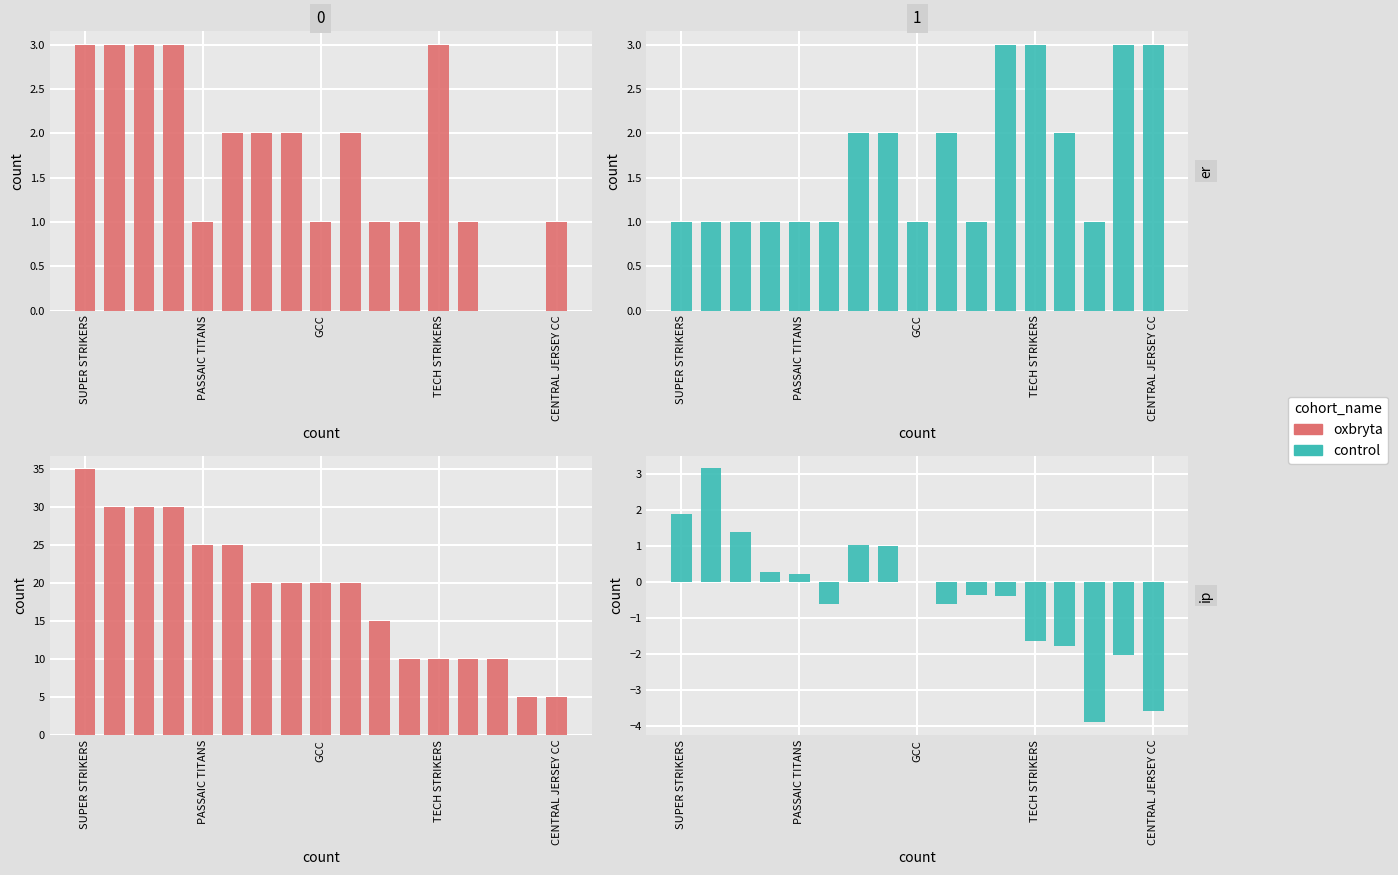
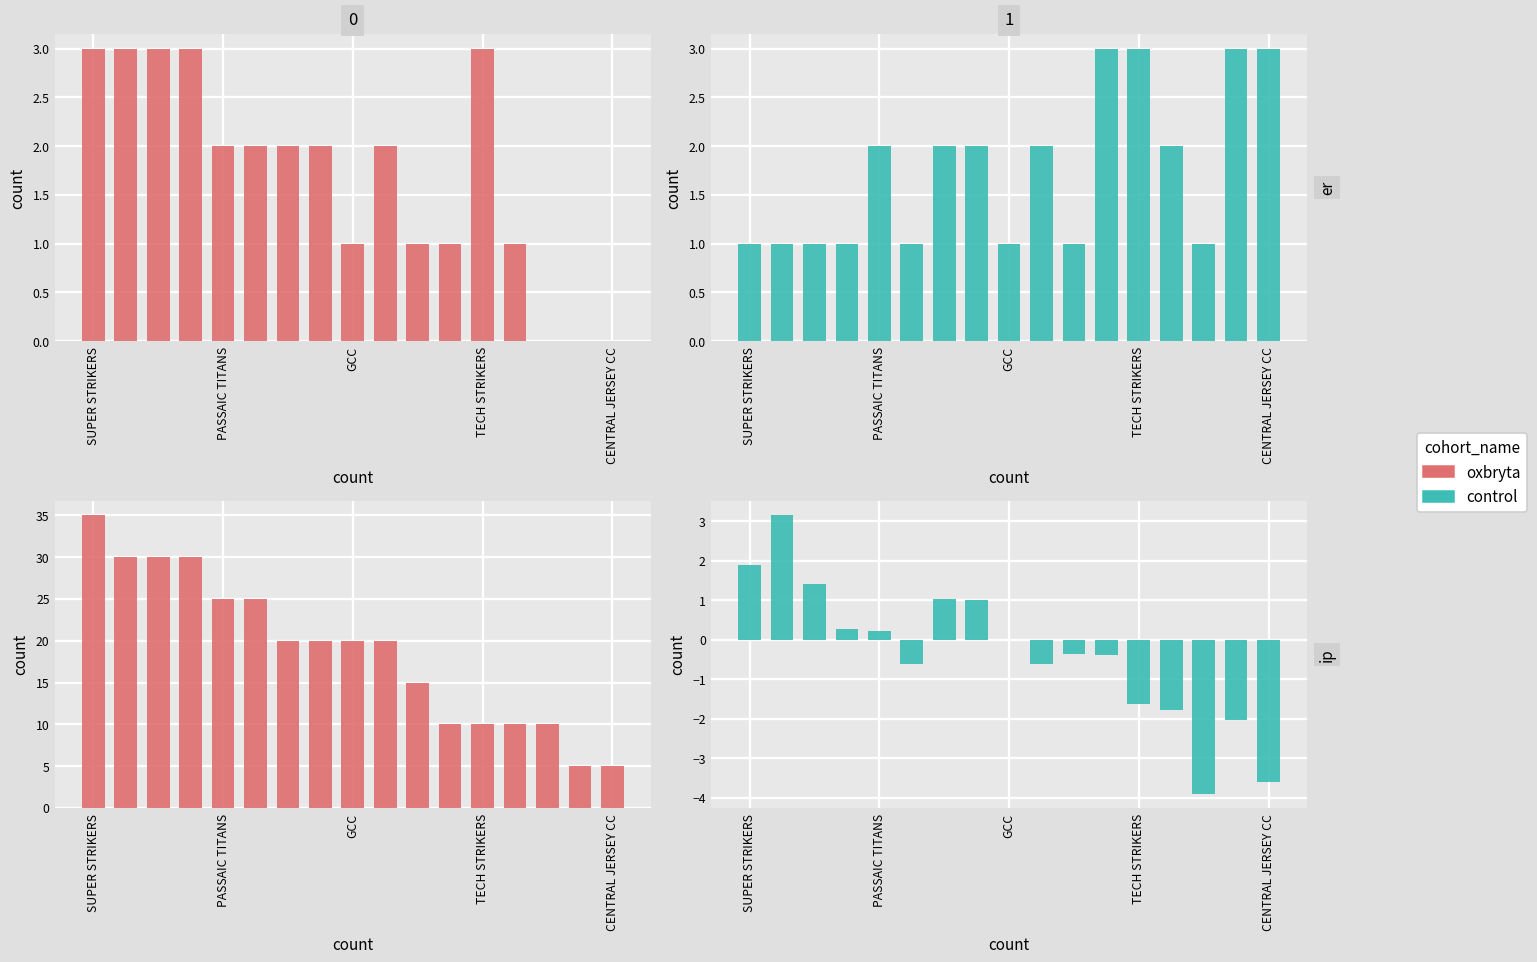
  {
    "0": {
      "SUPER STRIKERS": 3,
-     "PASSAIC TITANS": 1,
+     "PASSAIC TITANS": 2,
      "GCC": 1,
      "TECH STRIKERS": 3,
-     "CENTRAL JERSEY CC": 1
+     "CENTRAL JERSEY CC": 0
    },
    "1": {
      "SUPER STRIKERS": 1,
-     "PASSAIC TITANS": 1,
+     "PASSAIC TITANS": 2,
      "GCC": 1,
      "TECH STRIKERS": 3,
      "CENTRAL JERSEY CC": 3
    }
  }
